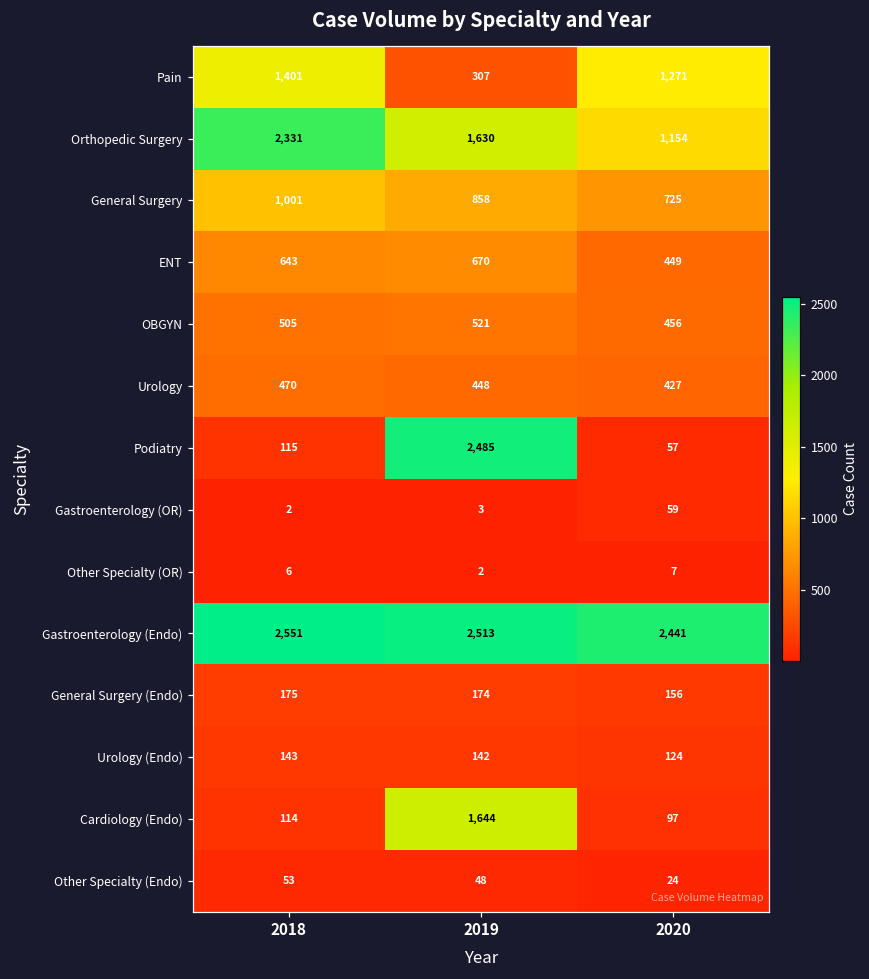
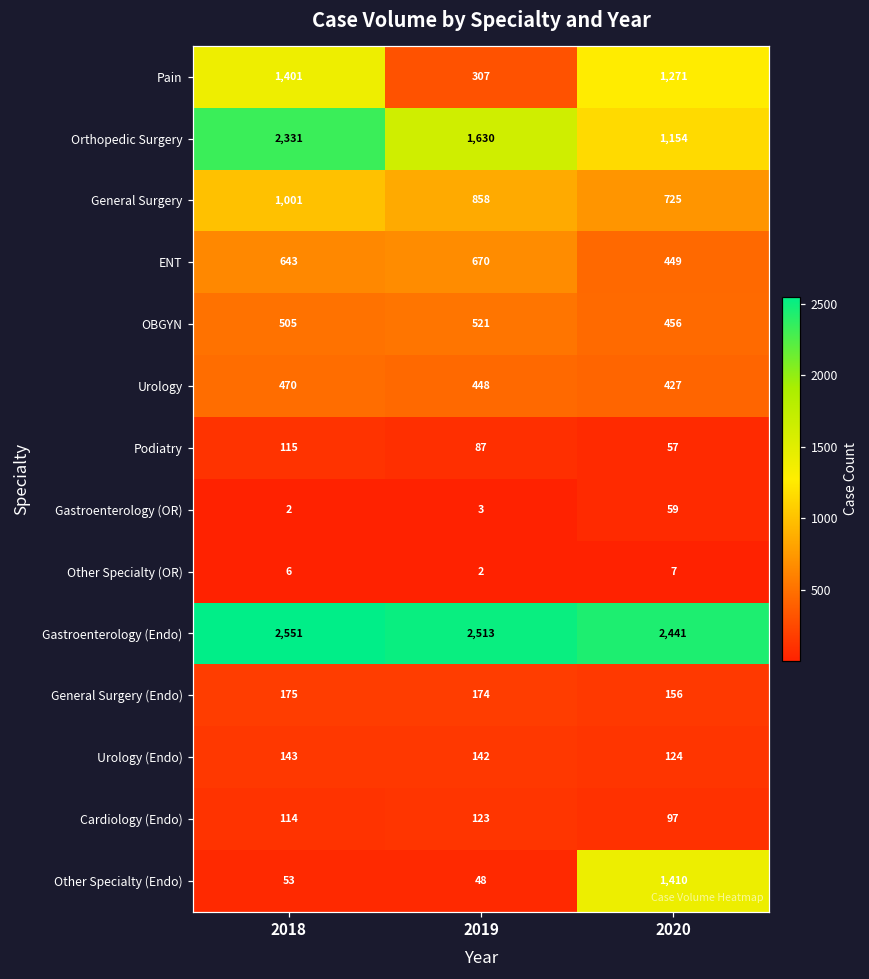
  {
    "Pain": {
      "2018": "1,401",
      "2019": "307",
      "2020": "1,271"
    },
    "Orthopedic Surgery": {
      "2018": "2,331",
      "2019": "1,630",
      "2020": "1,154"
    },
    "General Surgery": {
      "2018": "1,001",
      "2019": "858",
      "2020": "725"
    },
    "ENT": {
      "2018": "643",
      "2019": "670",
      "2020": "449"
    },
    "OBGYN": {
      "2018": "505",
      "2019": "521",
      "2020": "456"
    },
    "Urology": {
      "2018": "470",
      "2019": "448",
      "2020": "427"
    },
    "Podiatry": {
      "2018": "115",
-     "2019": "2,485",
+     "2019": "87",
      "2020": "57"
    },
    "Gastroenterology (OR)": {
      "2018": "2",
      "2019": "3",
      "2020": "59"
    },
    "Other Specialty (OR)": {
      "2018": "6",
      "2019": "2",
      "2020": "7"
    },
    "Gastroenterology (Endo)": {
      "2018": "2,551",
      "2019": "2,513",
      "2020": "2,441"
    },
    "General Surgery (Endo)": {
      "2018": "175",
      "2019": "174",
      "2020": "156"
    },
    "Urology (Endo)": {
      "2018": "143",
      "2019": "142",
      "2020": "124"
    },
    "Cardiology (Endo)": {
      "2018": "114",
-     "2019": "1,644",
+     "2019": "123",
      "2020": "97"
    },
    "Other Specialty (Endo)": {
      "2018": "53",
      "2019": "48",
-     "2020": "24"
+     "2020": "1,410"
    }
  }
